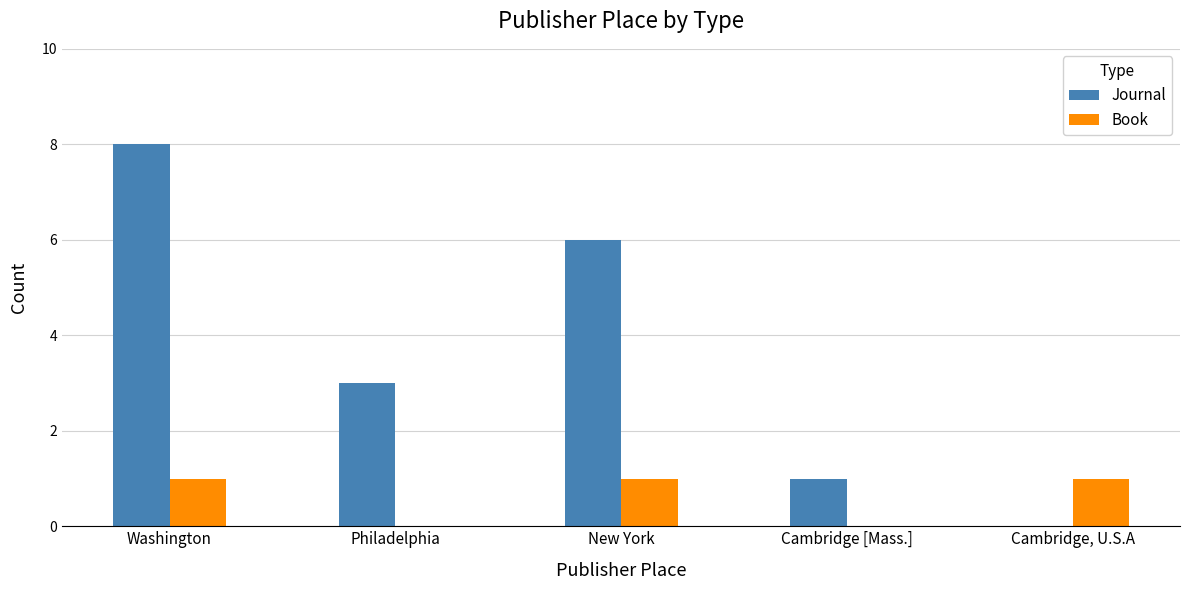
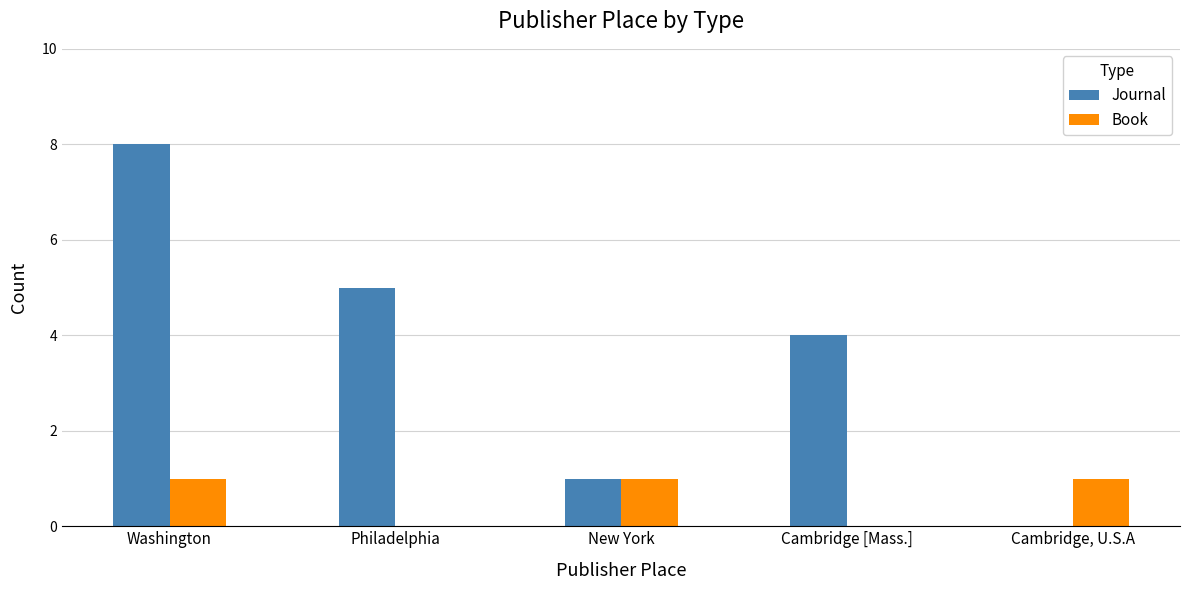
  {
    "Journal": {
      "Washington": 8,
-     "Philadelphia": 3,
-     "New York": 6,
-     "Cambridge [Mass.]": 1,
+     "Philadelphia": 5,
+     "New York": 1,
+     "Cambridge [Mass.]": 4,
      "Cambridge, U.S.A": 0
    },
    "Book": {
      "Washington": 1,
      "Philadelphia": 0,
      "New York": 1,
      "Cambridge [Mass.]": 0,
      "Cambridge, U.S.A": 1
    }
  }
